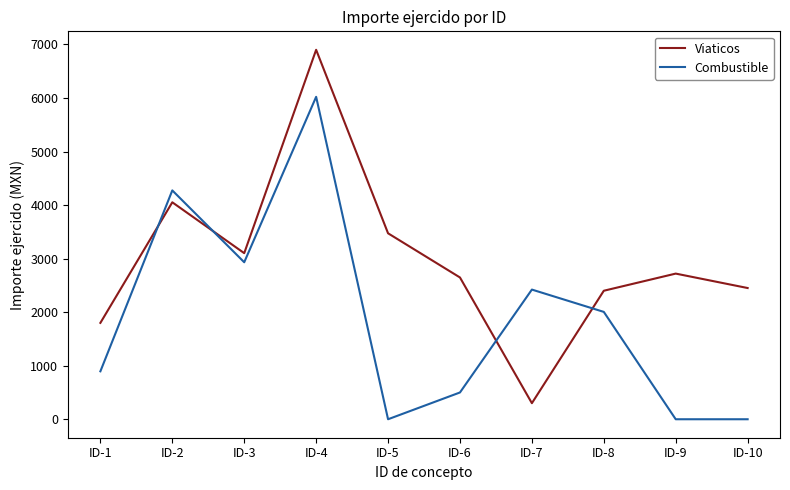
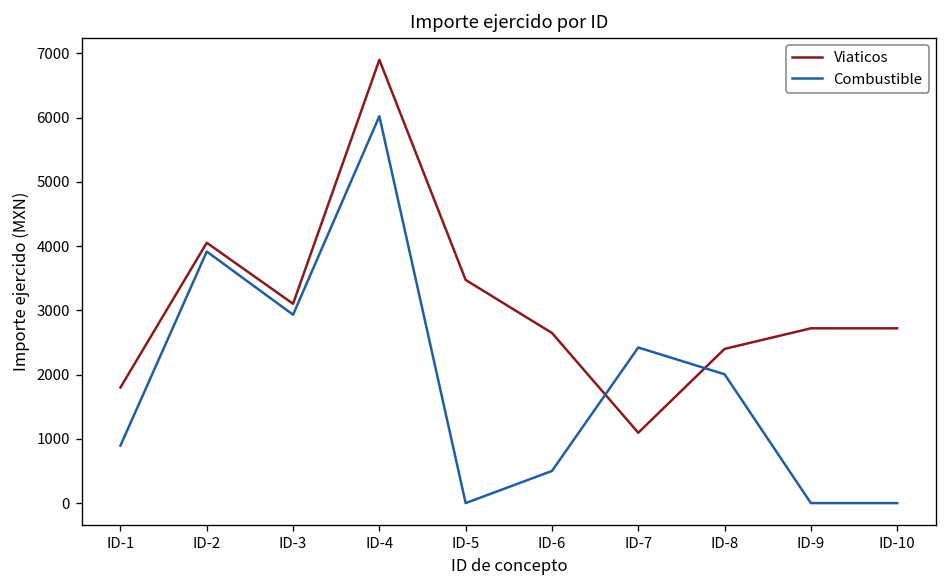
  {
    "Viaticos": {
      "ID-1": 1800,
      "ID-2": 4100,
      "ID-3": 3100,
      "ID-4": 6900,
      "ID-5": 3500,
      "ID-6": 2600,
-     "ID-7": 300,
+     "ID-7": 1100,
      "ID-8": 2400,
      "ID-9": 2700,
-     "ID-10": 2500
+     "ID-10": 2700
    },
    "Combustible": {
      "ID-1": 900,
-     "ID-2": 4300,
+     "ID-2": 3900,
      "ID-3": 2900,
      "ID-4": 6000,
      "ID-5": 0,
      "ID-6": 500,
      "ID-7": 2400,
      "ID-8": 2000,
      "ID-9": 0,
      "ID-10": 0
    }
  }
